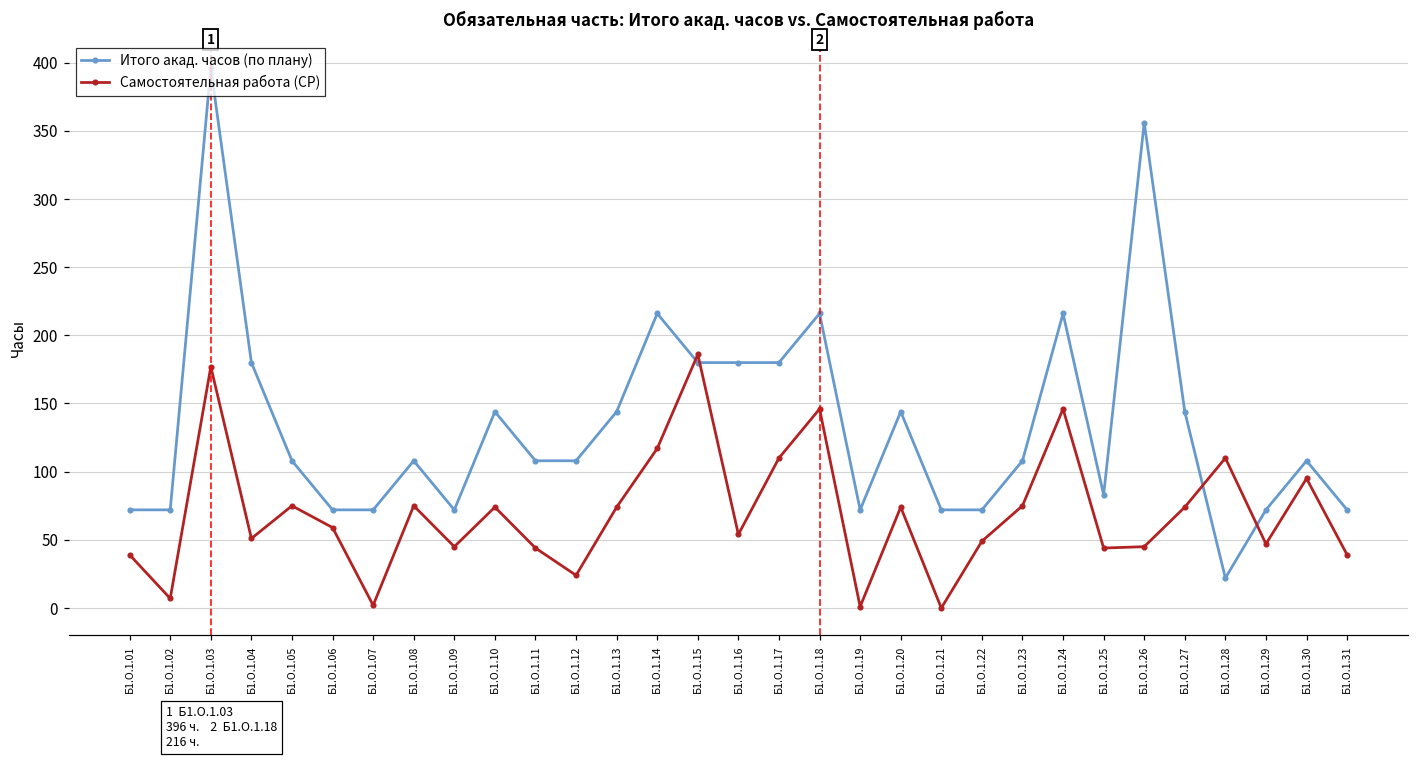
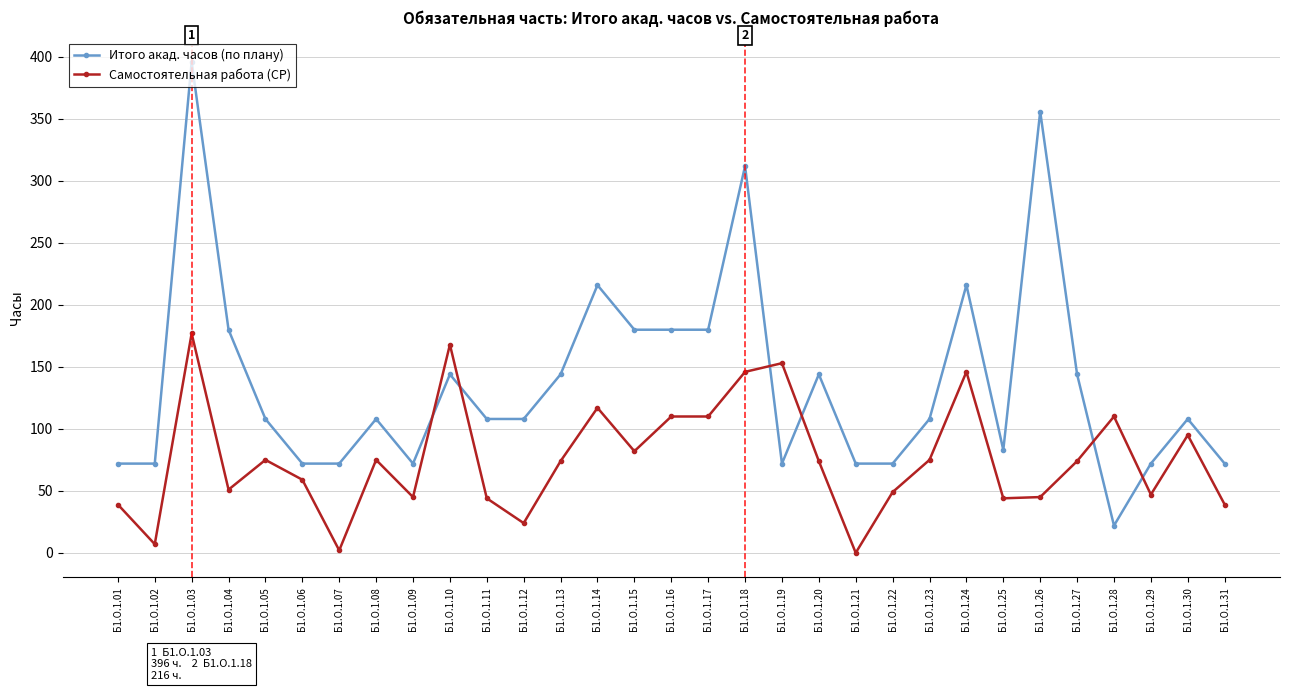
  {
    "Итого акад. часов (по плану)": {
      "Б1.О.1.01": 72,
      "Б1.О.1.02": 72,
      "Б1.О.1.04": 180,
      "Б1.О.1.05": 108,
      "Б1.О.1.06": 72,
      "Б1.О.1.07": 72,
      "Б1.О.1.08": 108,
      "Б1.О.1.09": 72,
      "Б1.О.1.10": 144,
      "Б1.О.1.11": 108,
      "Б1.О.1.12": 108,
      "Б1.О.1.13": 144,
      "Б1.О.1.14": 216,
      "Б1.О.1.15": 180,
      "Б1.О.1.16": 180,
      "Б1.О.1.17": 180,
-     "Б1.О.1.18": 216,
+     "Б1.О.1.18": 312,
      "Б1.О.1.19": 72,
      "Б1.О.1.20": 144,
      "Б1.О.1.21": 72,
      "Б1.О.1.22": 72,
      "Б1.О.1.23": 108,
      "Б1.О.1.24": 216,
      "Б1.О.1.25": 83,
      "Б1.О.1.26": 356,
      "Б1.О.1.27": 144,
      "Б1.О.1.28": 22,
      "Б1.О.1.29": 72,
      "Б1.О.1.30": 108,
      "Б1.О.1.31": 72
    },
    "Самостоятельная работа (СР)": {
      "Б1.О.1.01": 39,
      "Б1.О.1.02": 7,
      "Б1.О.1.03": 177,
      "Б1.О.1.04": 51,
      "Б1.О.1.05": 75,
      "Б1.О.1.06": 59,
      "Б1.О.1.07": 2,
      "Б1.О.1.08": 75,
      "Б1.О.1.09": 45,
-     "Б1.О.1.10": 74,
+     "Б1.О.1.10": 168,
      "Б1.О.1.11": 44,
      "Б1.О.1.12": 24,
      "Б1.О.1.13": 74,
      "Б1.О.1.14": 117,
-     "Б1.О.1.15": 186,
-     "Б1.О.1.16": 54,
+     "Б1.О.1.15": 82,
+     "Б1.О.1.16": 110,
      "Б1.О.1.17": 110,
      "Б1.О.1.18": 146,
-     "Б1.О.1.19": 1,
+     "Б1.О.1.19": 153,
      "Б1.О.1.20": 74,
      "Б1.О.1.21": 0,
      "Б1.О.1.22": 49,
      "Б1.О.1.23": 75,
      "Б1.О.1.24": 146,
      "Б1.О.1.25": 44,
      "Б1.О.1.26": 45,
      "Б1.О.1.27": 74,
      "Б1.О.1.28": 110,
      "Б1.О.1.29": 47,
      "Б1.О.1.30": 95,
      "Б1.О.1.31": 39
    }
  }
